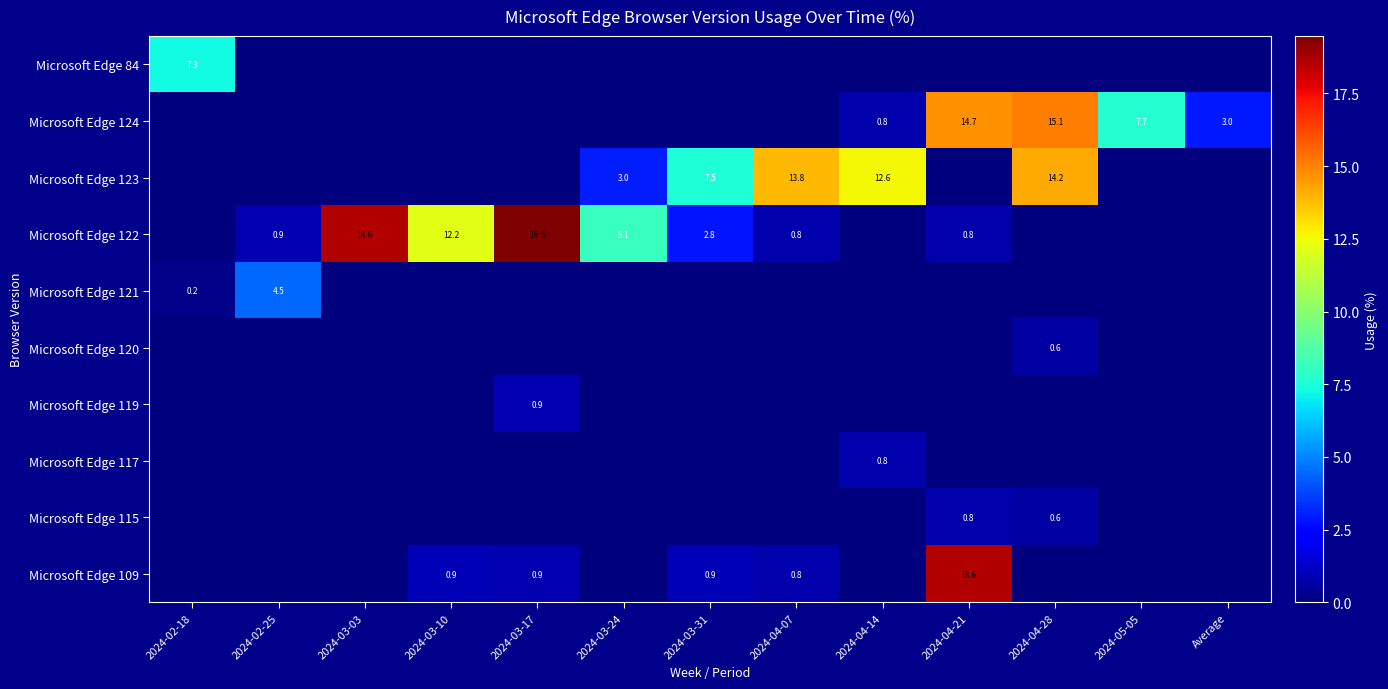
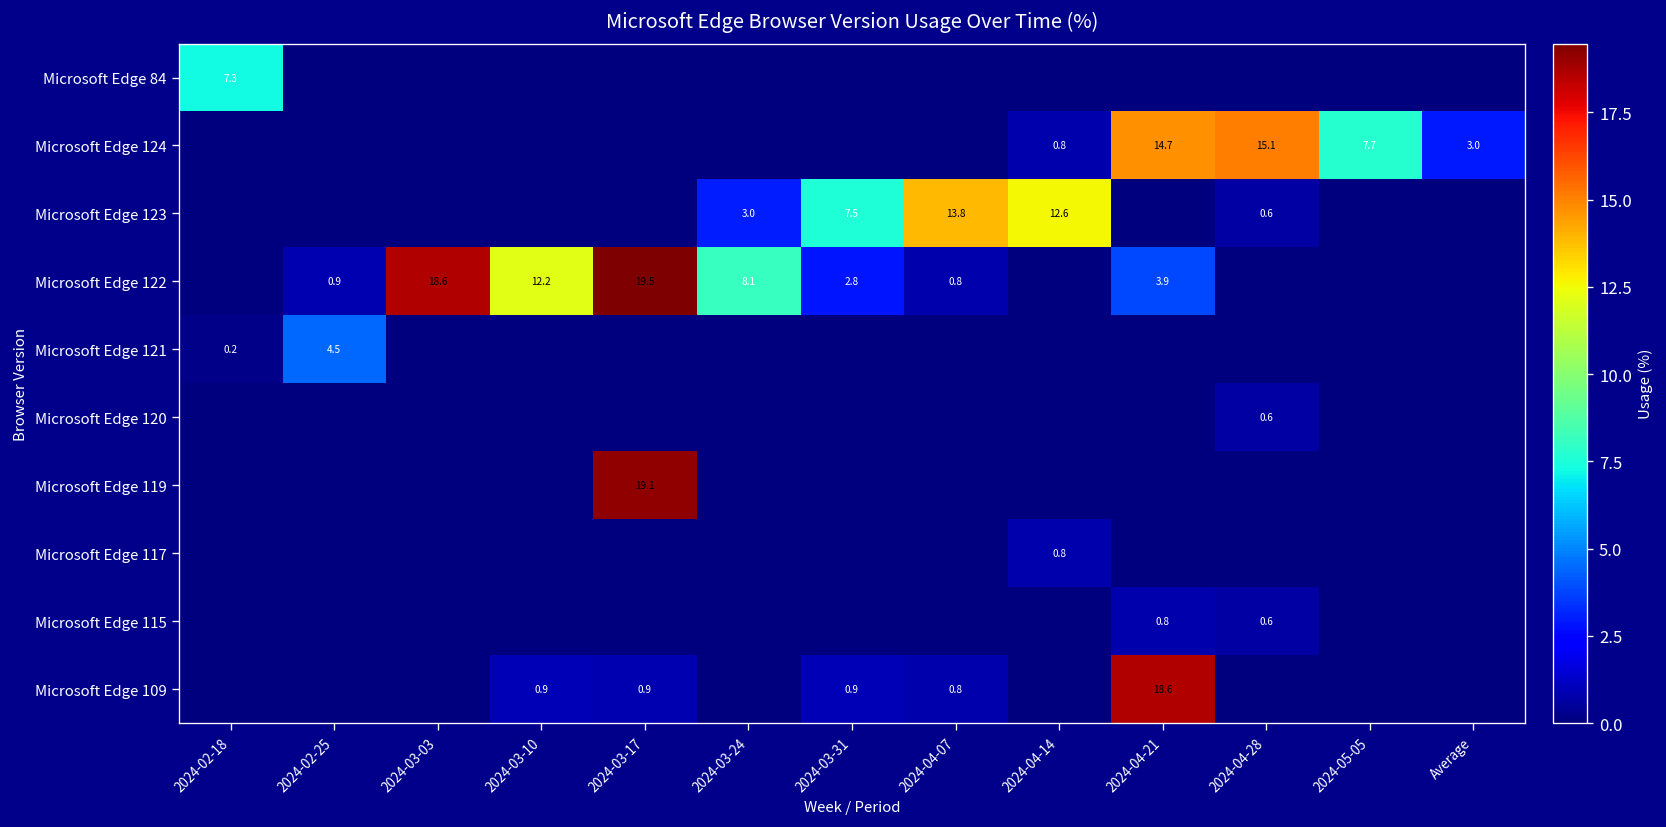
  {
    "Microsoft Edge 84": {
      "2024-02-18": 7.3
    },
    "Microsoft Edge 124": {
      "2024-04-14": 0.8,
      "2024-04-21": 14.7,
      "2024-04-28": 15.1,
      "2024-05-05": 7.7,
      "Average": 3.0
    },
    "Microsoft Edge 123": {
      "2024-03-24": 3.0,
      "2024-03-31": 7.5,
      "2024-04-07": 13.8,
      "2024-04-14": 12.6,
-     "2024-04-28": 14.2
+     "2024-04-28": 0.6
    },
    "Microsoft Edge 122": {
      "2024-02-25": 0.9,
      "2024-03-03": 18.6,
      "2024-03-10": 12.2,
      "2024-03-17": 19.5,
      "2024-03-24": 8.1,
      "2024-03-31": 2.8,
      "2024-04-07": 0.8,
-     "2024-04-21": 0.8
+     "2024-04-21": 3.9
    },
    "Microsoft Edge 121": {
      "2024-02-18": 0.2,
      "2024-02-25": 4.5
    },
    "Microsoft Edge 120": {
      "2024-04-28": 0.6
    },
    "Microsoft Edge 119": {
-     "2024-03-17": 0.9
+     "2024-03-17": 19.1
    },
    "Microsoft Edge 117": {
      "2024-04-14": 0.8
    },
    "Microsoft Edge 115": {
      "2024-04-21": 0.8,
      "2024-04-28": 0.6
    },
    "Microsoft Edge 109": {
      "2024-03-10": 0.9,
      "2024-03-17": 0.9,
      "2024-03-31": 0.9,
      "2024-04-07": 0.8,
      "2024-04-21": 18.6
    }
  }
